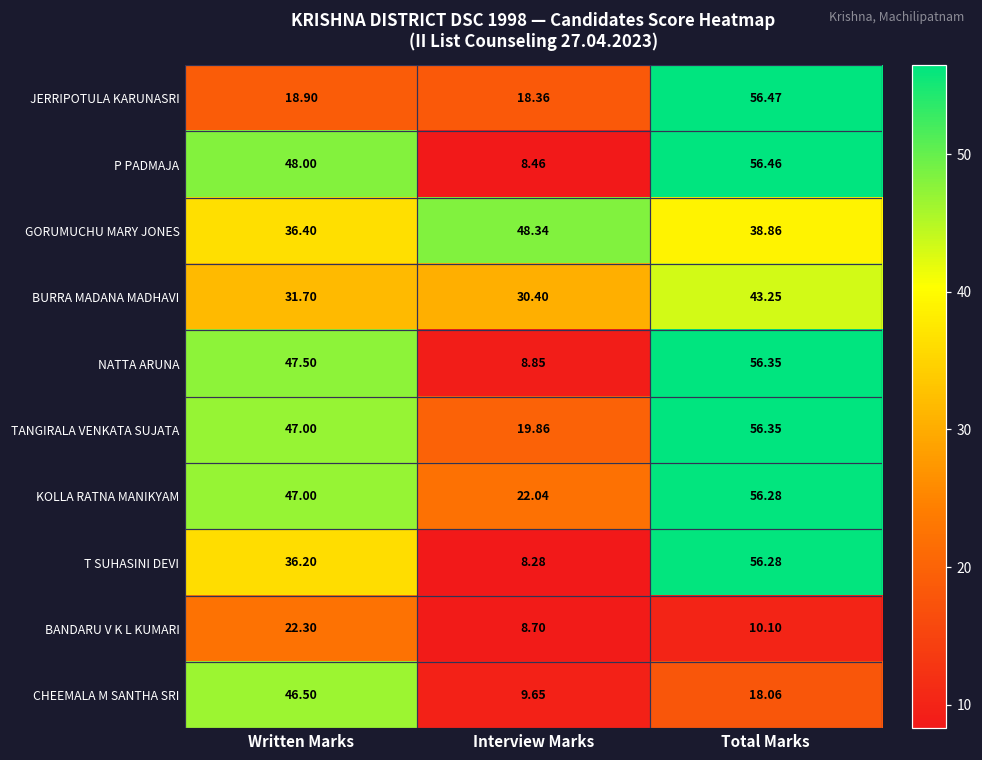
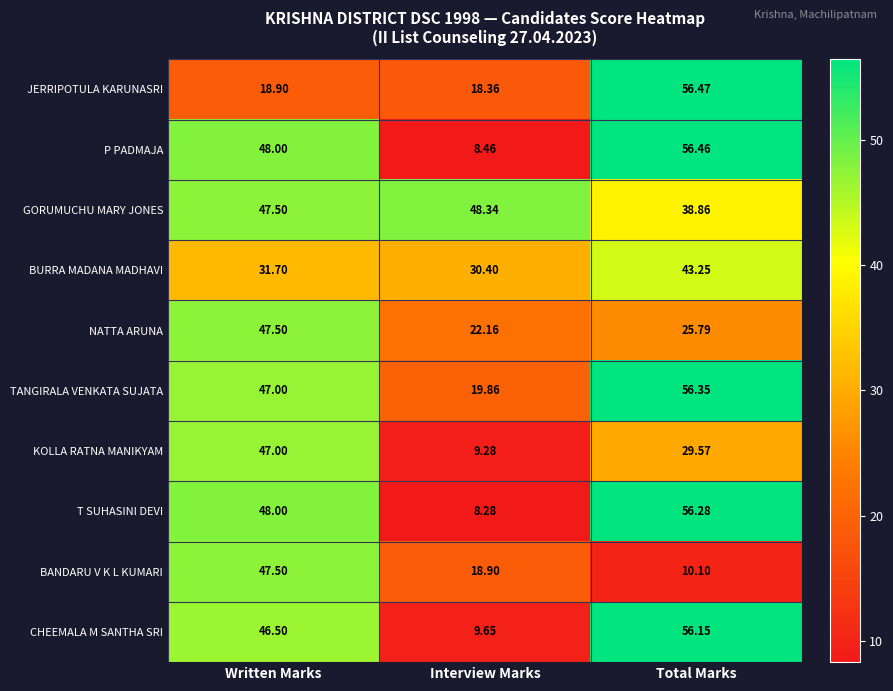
  {
    "JERRIPOTULA KARUNASRI": {
      "Written Marks": 18.90,
      "Interview Marks": 18.36,
      "Total Marks": 56.47
    },
    "P PADMAJA": {
      "Written Marks": 48.00,
      "Interview Marks": 8.46,
      "Total Marks": 56.46
    },
    "GORUMUCHU MARY JONES": {
-     "Written Marks": 36.40,
+     "Written Marks": 47.50,
      "Interview Marks": 48.34,
      "Total Marks": 38.86
    },
    "BURRA MADANA MADHAVI": {
      "Written Marks": 31.70,
      "Interview Marks": 30.40,
      "Total Marks": 43.25
    },
    "NATTA ARUNA": {
      "Written Marks": 47.50,
-     "Interview Marks": 8.85,
-     "Total Marks": 56.35
+     "Interview Marks": 22.16,
+     "Total Marks": 25.79
    },
    "TANGIRALA VENKATA SUJATA": {
      "Written Marks": 47.00,
      "Interview Marks": 19.86,
      "Total Marks": 56.35
    },
    "KOLLA RATNA MANIKYAM": {
      "Written Marks": 47.00,
-     "Interview Marks": 22.04,
-     "Total Marks": 56.28
+     "Interview Marks": 9.28,
+     "Total Marks": 29.57
    },
    "T SUHASINI DEVI": {
-     "Written Marks": 36.20,
+     "Written Marks": 48.00,
      "Interview Marks": 8.28,
      "Total Marks": 56.28
    },
    "BANDARU V K L KUMARI": {
-     "Written Marks": 22.30,
-     "Interview Marks": 8.70,
+     "Written Marks": 47.50,
+     "Interview Marks": 18.90,
      "Total Marks": 10.10
    },
    "CHEEMALA M SANTHA SRI": {
      "Written Marks": 46.50,
      "Interview Marks": 9.65,
-     "Total Marks": 18.06
+     "Total Marks": 56.15
    }
  }
